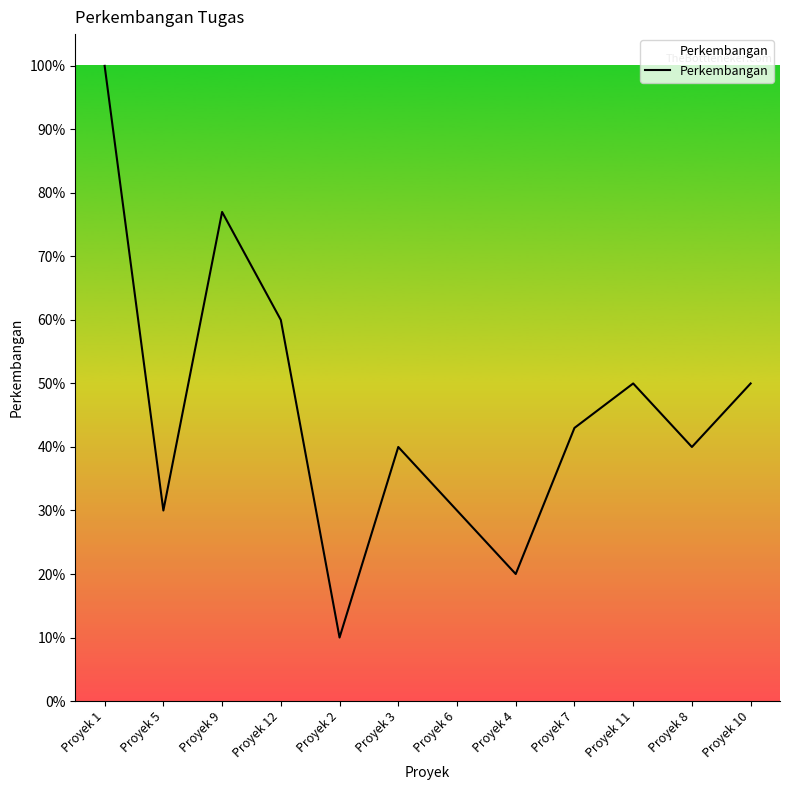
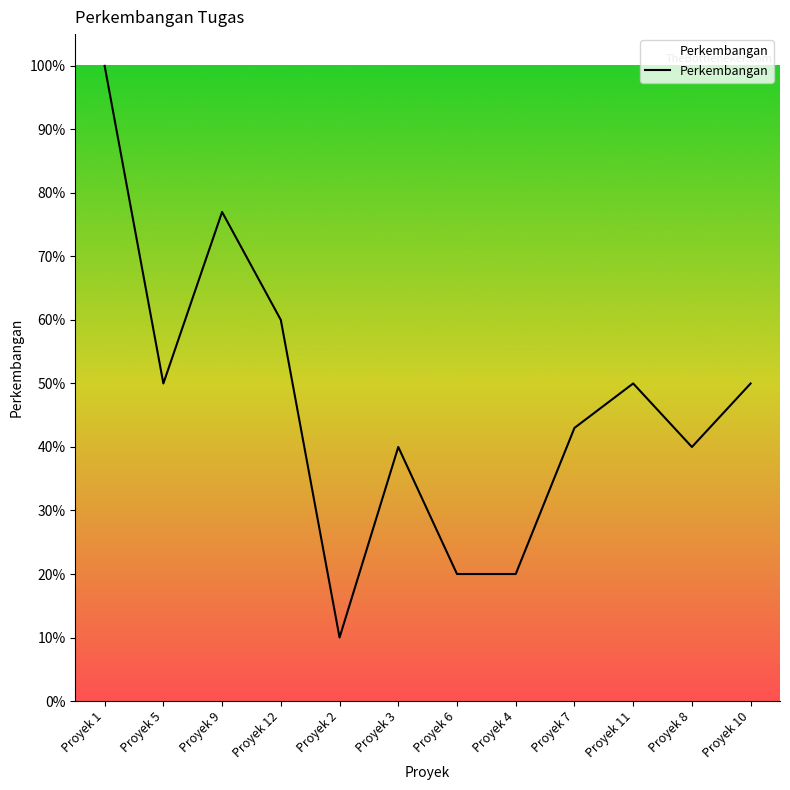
  {
    "Proyek 1": "100%",
-   "Proyek 5": "30%",
+   "Proyek 5": "50%",
    "Proyek 9": "77%",
    "Proyek 12": "60%",
    "Proyek 2": "10%",
    "Proyek 3": "40%",
-   "Proyek 6": "30%",
+   "Proyek 6": "20%",
    "Proyek 4": "20%",
    "Proyek 7": "43%",
    "Proyek 11": "50%",
    "Proyek 8": "40%",
    "Proyek 10": "50%"
  }
